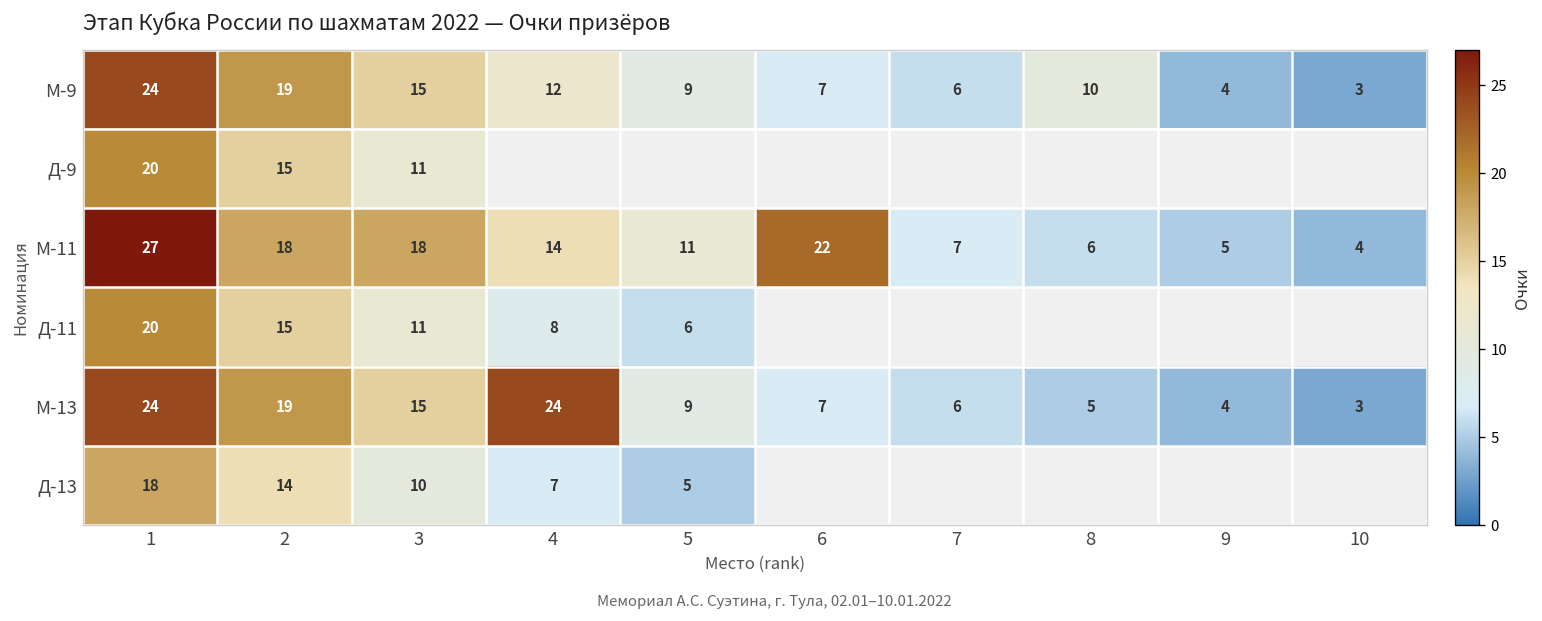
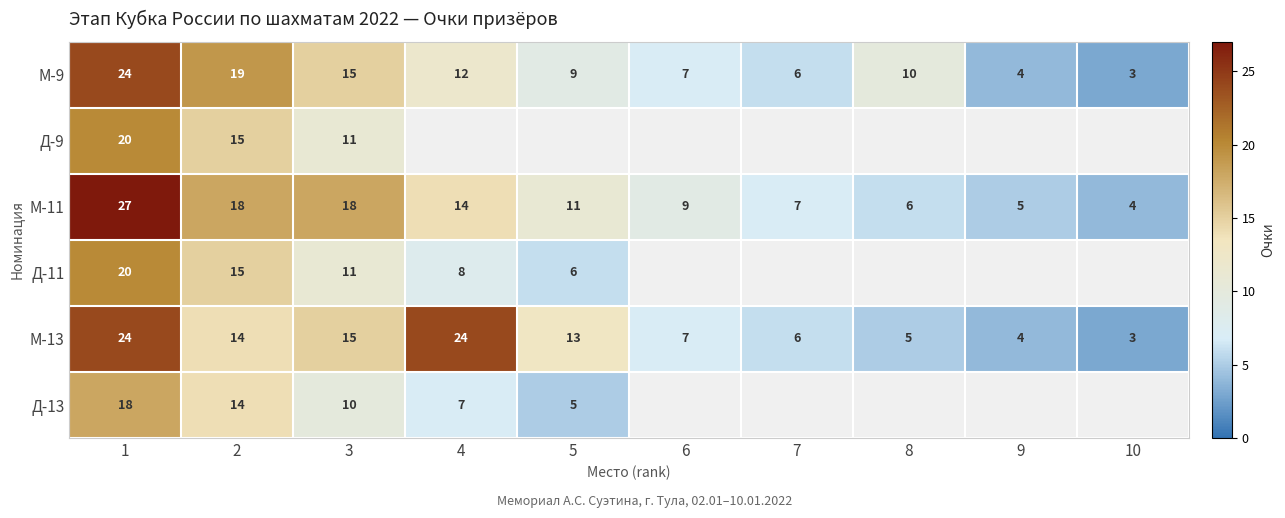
  {
    "М-9": {
      "1": 24,
      "2": 19,
      "3": 15,
      "4": 12,
      "5": 9,
      "6": 7,
      "7": 6,
      "8": 10,
      "9": 4,
      "10": 3
    },
    "Д-9": {
      "1": 20,
      "2": 15,
      "3": 11
    },
    "М-11": {
      "1": 27,
      "2": 18,
      "3": 18,
      "4": 14,
      "5": 11,
-     "6": 22,
+     "6": 9,
      "7": 7,
      "8": 6,
      "9": 5,
      "10": 4
    },
    "Д-11": {
      "1": 20,
      "2": 15,
      "3": 11,
      "4": 8,
      "5": 6
    },
    "М-13": {
      "1": 24,
-     "2": 19,
+     "2": 14,
      "3": 15,
      "4": 24,
-     "5": 9,
+     "5": 13,
      "6": 7,
      "7": 6,
      "8": 5,
      "9": 4,
      "10": 3
    },
    "Д-13": {
      "1": 18,
      "2": 14,
      "3": 10,
      "4": 7,
      "5": 5
    }
  }
